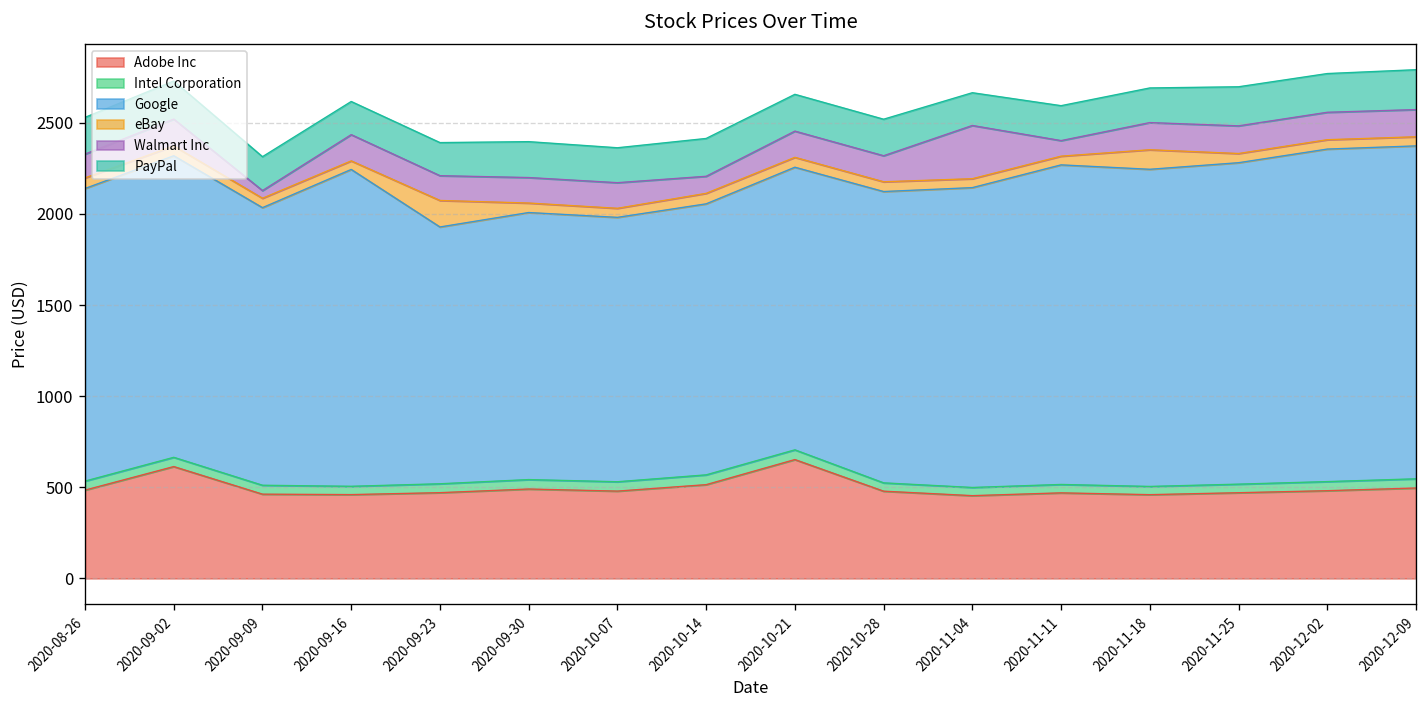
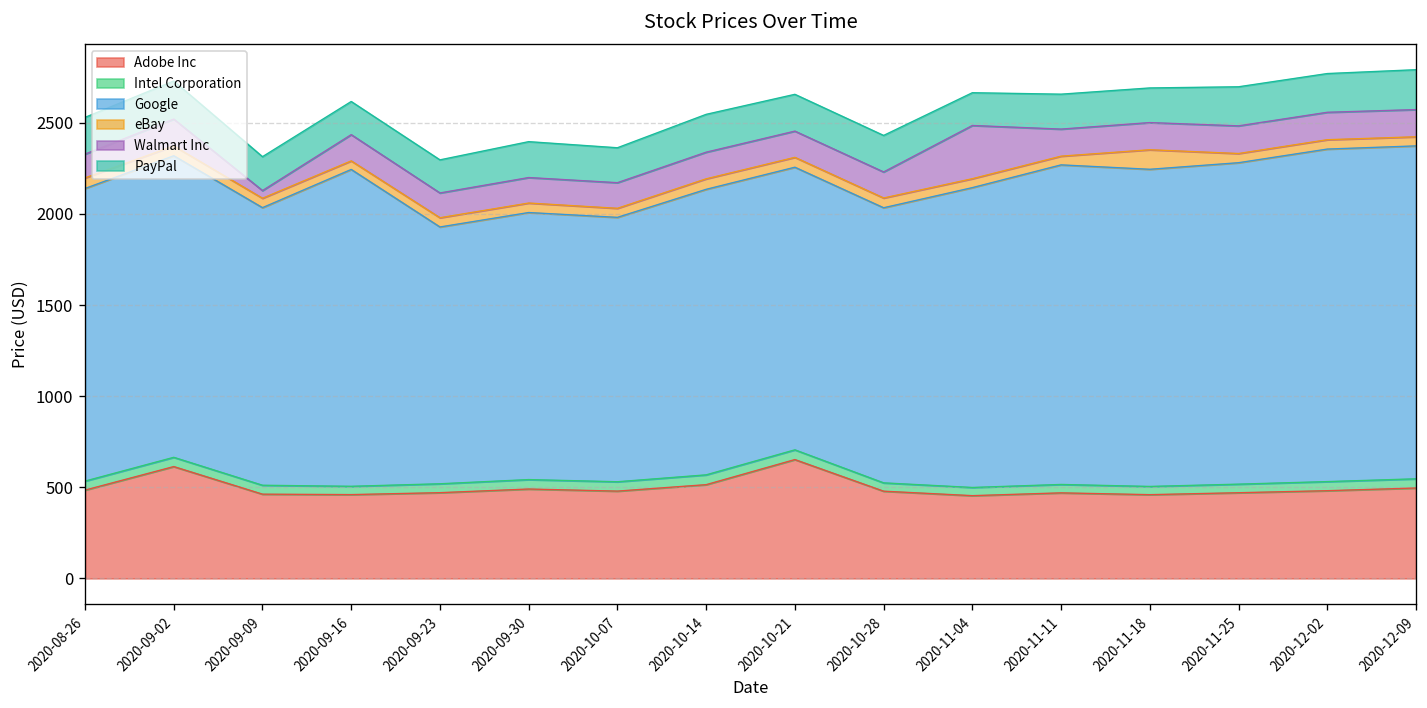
  {
    "Adobe Inc": {
      "2020-08-26": 480,
      "2020-09-02": 610,
      "2020-09-09": 460,
      "2020-09-16": 460,
      "2020-09-23": 470,
      "2020-09-30": 490,
      "2020-10-07": 480,
      "2020-10-14": 510,
      "2020-10-21": 650,
      "2020-10-28": 480,
      "2020-11-04": 450,
      "2020-11-11": 470,
      "2020-11-18": 460,
      "2020-11-25": 470,
      "2020-12-02": 480,
      "2020-12-09": 500
    },
    "Google": {
      "2020-08-26": 1610,
      "2020-09-09": 1520,
      "2020-09-16": 1740,
      "2020-09-23": 1410,
      "2020-09-30": 1470,
      "2020-10-07": 1450,
-     "2020-10-14": 1490,
+     "2020-10-14": 1570,
      "2020-10-21": 1550,
-     "2020-10-28": 1600,
+     "2020-10-28": 1510,
      "2020-11-04": 1650,
      "2020-11-11": 1750,
      "2020-11-18": 1740,
      "2020-11-25": 1760,
      "2020-12-02": 1820,
      "2020-12-09": 1830
    },
    "eBay": {
      "2020-08-26": 60,
      "2020-09-09": 50,
      "2020-09-16": 50,
-     "2020-09-23": 150,
+     "2020-09-23": 50,
      "2020-09-30": 50,
      "2020-10-07": 50,
      "2020-10-14": 60,
      "2020-10-21": 50,
      "2020-10-28": 50,
      "2020-11-04": 50,
      "2020-11-11": 50,
      "2020-11-18": 110,
      "2020-11-25": 50,
      "2020-12-02": 50,
      "2020-12-09": 50
    },
    "Walmart Inc": {
      "2020-08-26": 130,
      "2020-09-09": 40,
      "2020-09-16": 140,
      "2020-09-23": 140,
      "2020-09-30": 140,
      "2020-10-07": 140,
-     "2020-10-14": 90,
+     "2020-10-14": 150,
      "2020-10-21": 140,
      "2020-10-28": 140,
      "2020-11-04": 290,
-     "2020-11-11": 90,
+     "2020-11-11": 150,
      "2020-11-18": 150,
      "2020-11-25": 150,
      "2020-12-02": 150,
      "2020-12-09": 150
    }
  }
